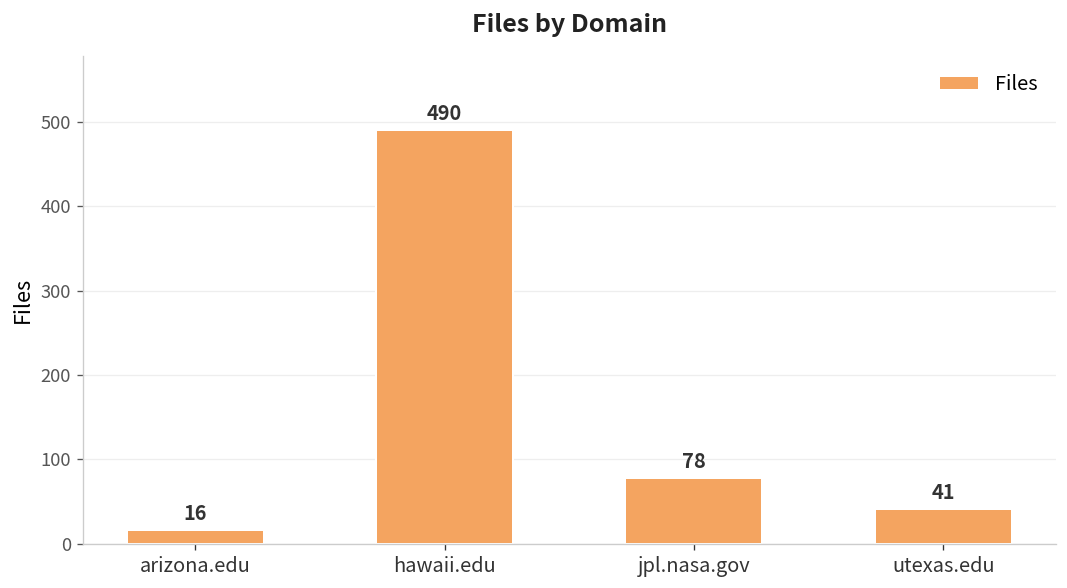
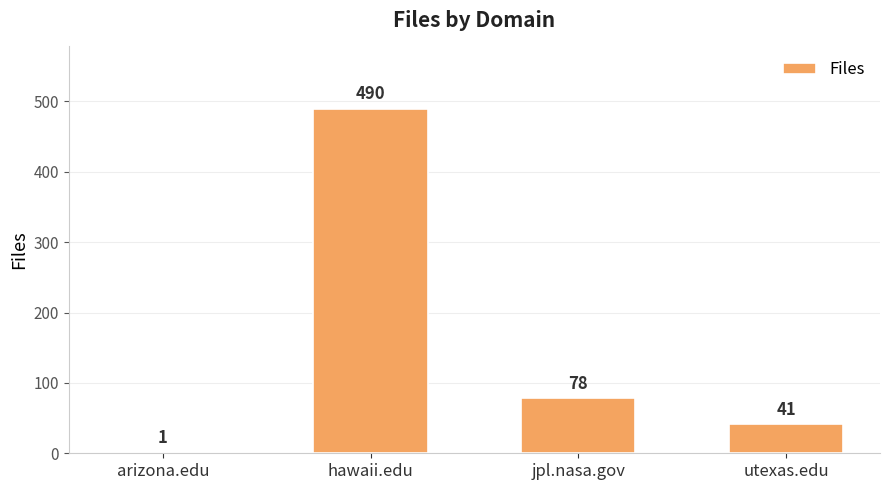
  {
-   "arizona.edu": 16,
+   "arizona.edu": 1,
    "hawaii.edu": 490,
    "jpl.nasa.gov": 78,
    "utexas.edu": 41
  }
